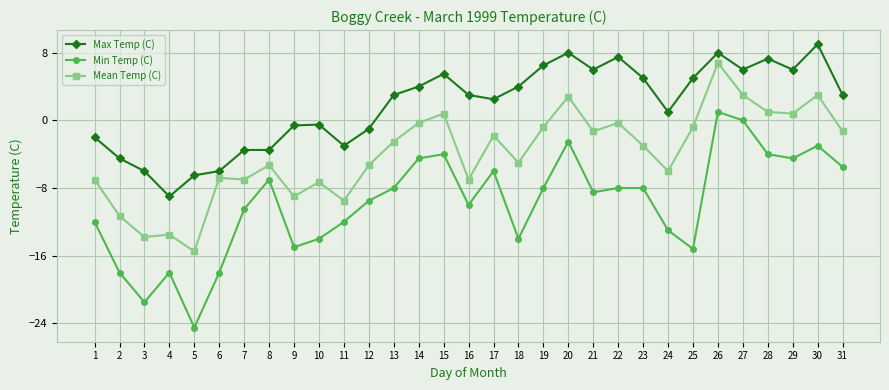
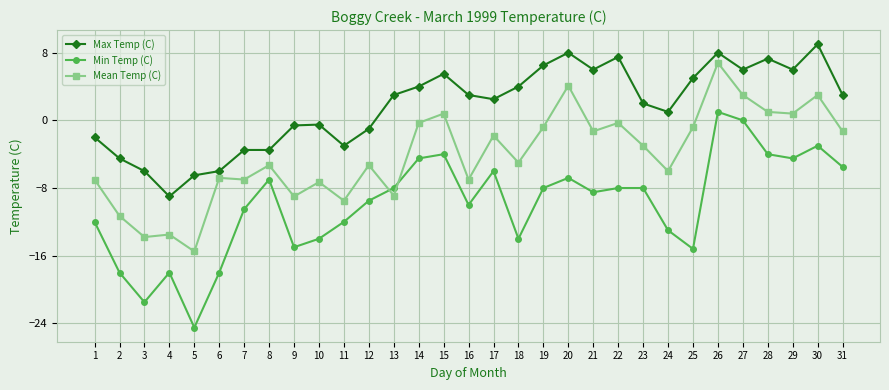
  {
    "Max Temp (C)": {
      "1": -2,
      "2": -5,
      "3": -6,
      "4": -9,
      "5": -7,
      "6": -6,
      "7": -4,
      "8": -4,
      "9": -1,
      "10": -1,
      "11": -3,
      "12": -1,
      "13": 3,
      "14": 4,
      "15": 6,
      "16": 3,
      "17": 3,
      "18": 4,
      "19": 7,
      "20": 8,
      "21": 6,
      "22": 8,
-     "23": 5,
+     "23": 2,
      "24": 1,
      "25": 5,
      "26": 8,
      "27": 6,
      "28": 7,
      "29": 6,
      "30": 9,
      "31": 3
    },
    "Min Temp (C)": {
      "1": -12,
      "2": -18,
      "3": -22,
      "4": -18,
      "5": -25,
      "6": -18,
      "7": -11,
      "8": -7,
      "9": -15,
      "10": -14,
      "11": -12,
      "12": -10,
      "13": -8,
      "14": -5,
      "15": -4,
      "16": -10,
      "17": -6,
      "18": -14,
      "19": -8,
-     "20": -3,
+     "20": -7,
      "21": -9,
      "22": -8,
      "23": -8,
      "24": -13,
      "25": -15,
      "26": 1,
      "27": 0,
      "28": -4,
      "29": -5,
      "30": -3,
      "31": -6
    },
    "Mean Temp (C)": {
      "1": -7,
      "2": -11,
      "3": -14,
      "4": -14,
      "5": -16,
      "6": -7,
      "7": -7,
      "8": -5,
      "9": -9,
      "10": -7,
      "11": -10,
      "12": -5,
-     "13": -3,
+     "13": -9,
      "14": 0,
      "15": 1,
      "16": -7,
      "17": -2,
      "18": -5,
      "19": -1,
-     "20": 3,
+     "20": 4,
      "21": -1,
      "22": 0,
      "23": -3,
      "24": -6,
      "25": -1,
      "26": 7,
      "27": 3,
      "28": 1,
      "29": 1,
      "30": 3,
      "31": -1
    }
  }
